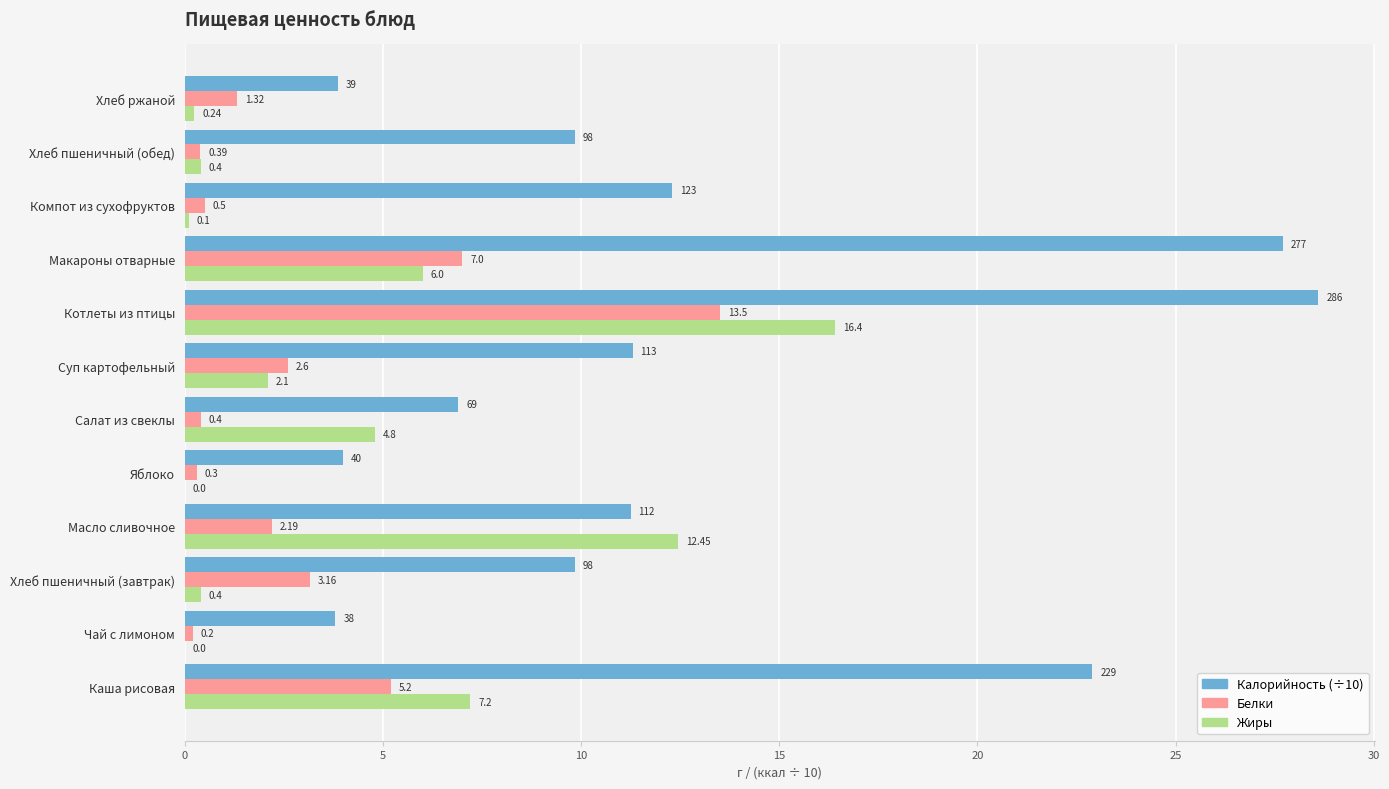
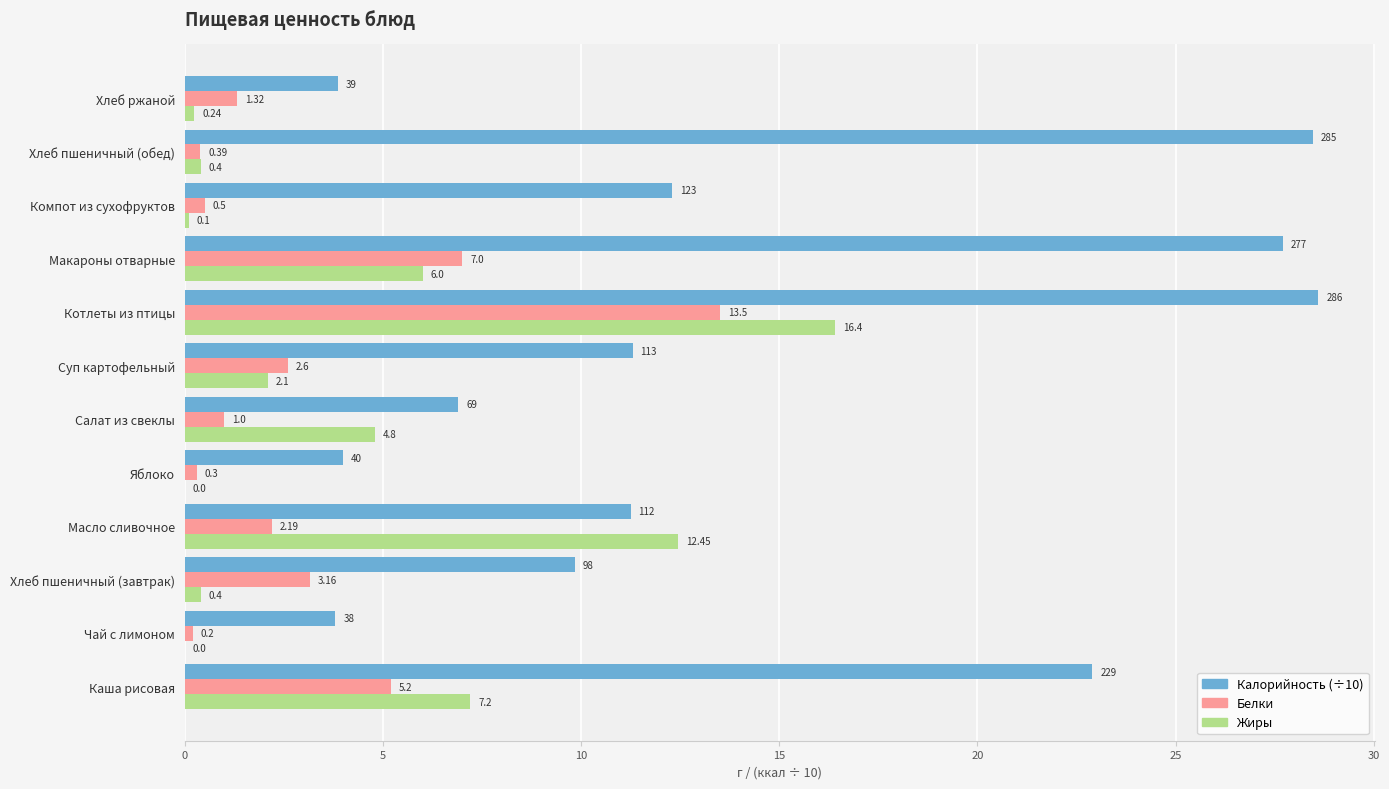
  {
    "Калорийность (÷10)": {
-     "Хлеб пшеничный (обед)": 98
+     "Хлеб пшеничный (обед)": 285
    },
    "Белки": {
      "Хлеб ржаной": 1.32,
      "Хлеб пшеничный (обед)": 0.39,
      "Компот из сухофруктов": 0.5,
      "Макароны отварные": 7.0,
      "Котлеты из птицы": 13.5,
      "Суп картофельный": 2.6,
-     "Салат из свеклы": 0.4,
+     "Салат из свеклы": 1.0,
      "Яблоко": 0.3,
      "Масло сливочное": 2.19,
      "Хлеб пшеничный (завтрак)": 3.16,
      "Чай с лимоном": 0.2,
      "Каша рисовая": 5.2
    },
    "Жиры": {
      "Хлеб ржаной": 0.24,
      "Хлеб пшеничный (обед)": 0.4,
      "Компот из сухофруктов": 0.1,
      "Макароны отварные": 6.0,
      "Котлеты из птицы": 16.4,
      "Суп картофельный": 2.1,
      "Салат из свеклы": 4.8,
      "Яблоко": 0.0,
      "Масло сливочное": 12.45,
      "Хлеб пшеничный (завтрак)": 0.4,
      "Чай с лимоном": 0.0,
      "Каша рисовая": 7.2
    }
  }
